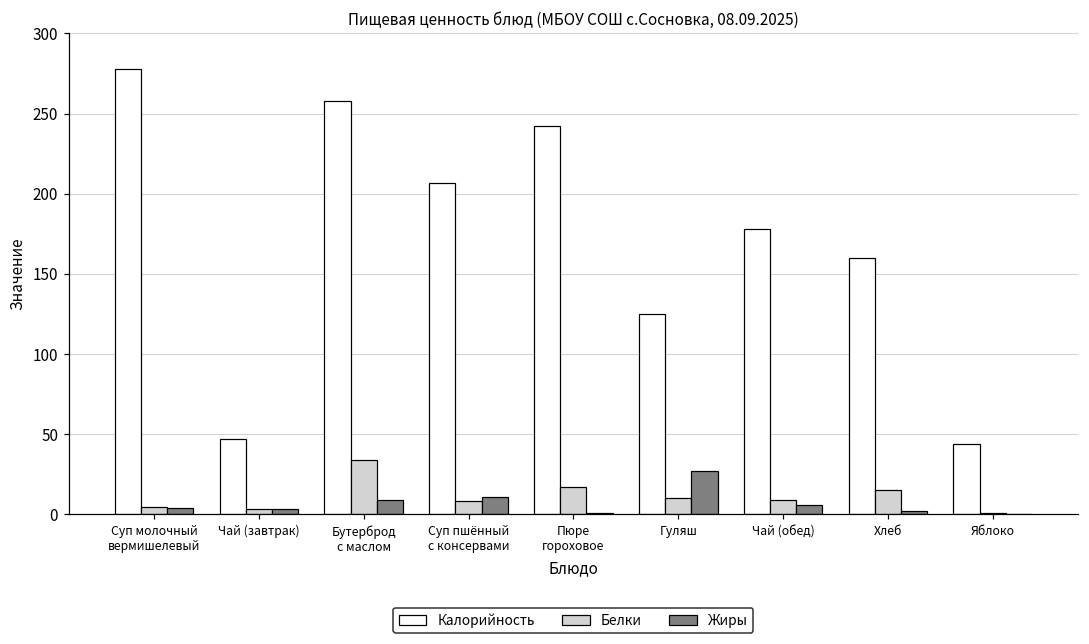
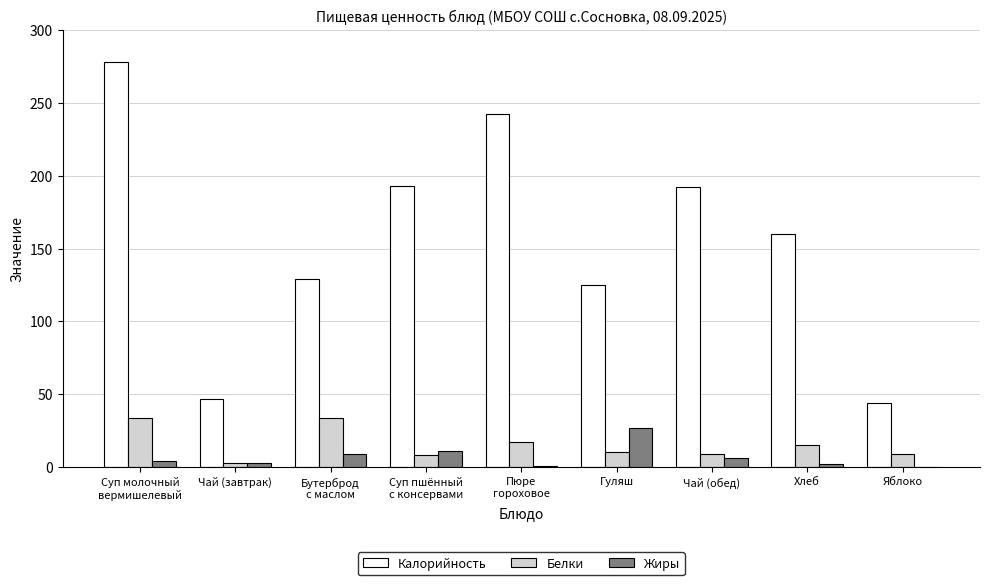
  {
    "Калорийность": {
      "Суп молочный вермишелевый": 278,
      "Чай (завтрак)": 47,
-     "Бутерброд с маслом": 258,
-     "Суп пшённый с консервами": 207,
+     "Бутерброд с маслом": 129,
+     "Суп пшённый с консервами": 193,
      "Пюре гороховое": 242,
      "Гуляш": 125,
-     "Чай (обед)": 178,
+     "Чай (обед)": 192,
      "Хлеб": 160,
      "Яблоко": 44
    },
    "Белки": {
-     "Суп молочный вермишелевый": 5,
+     "Суп молочный вермишелевый": 34,
      "Чай (завтрак)": 3,
      "Бутерброд с маслом": 34,
      "Суп пшённый с консервами": 8,
      "Пюре гороховое": 17,
      "Гуляш": 10,
      "Чай (обед)": 9,
      "Хлеб": 15,
-     "Яблоко": 1
+     "Яблоко": 9
    },
    "Жиры": {
      "Суп молочный вермишелевый": 4,
      "Чай (завтрак)": 3,
      "Бутерброд с маслом": 9,
      "Суп пшённый с консервами": 11,
      "Гуляш": 27,
      "Чай (обед)": 6,
      "Хлеб": 2,
      "Яблоко": 0
    }
  }
